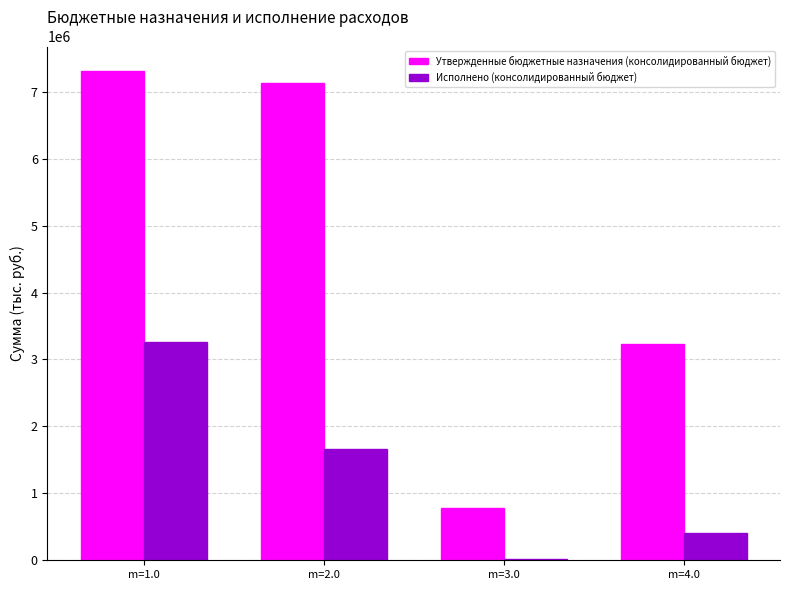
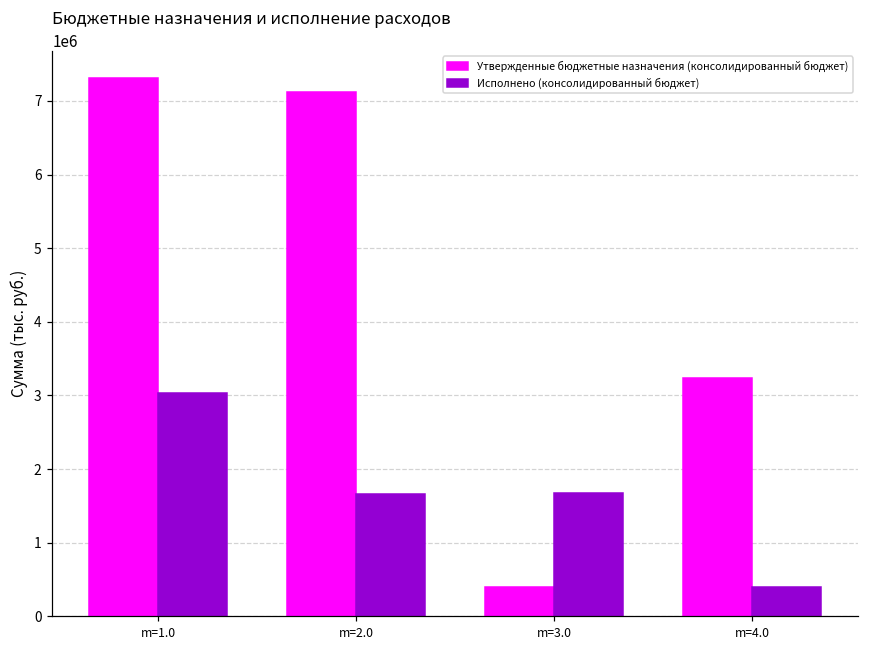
  {
    "Утвержденные бюджетные назначения (консолидированный бюджет)": {
      "m=1.0": 7300000,
      "m=2.0": 7100000,
-     "m=3.0": 800000,
+     "m=3.0": 400000,
      "m=4.0": 3200000
    },
    "Исполнено (консолидированный бюджет)": {
-     "m=1.0": 3300000,
+     "m=1.0": 3000000,
      "m=2.0": 1700000,
-     "m=3.0": 0,
+     "m=3.0": 1700000,
      "m=4.0": 400000
    }
  }
